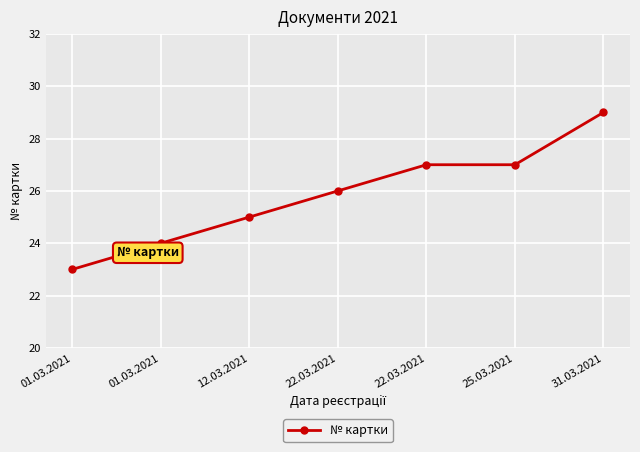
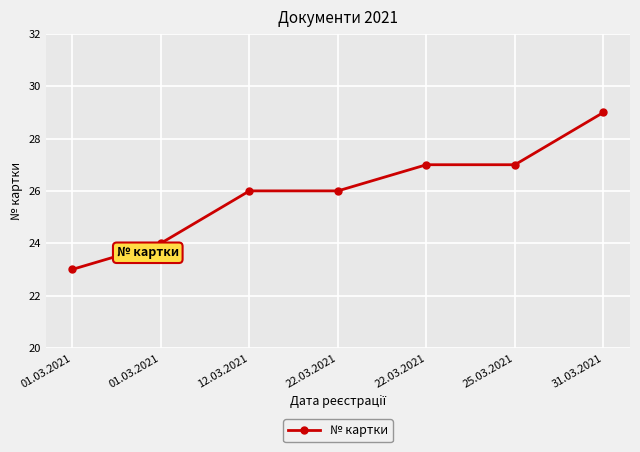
  {
-   "12.03.2021": 25,
+   "12.03.2021": 26,
    "25.03.2021": 27,
    "31.03.2021": 29
  }
